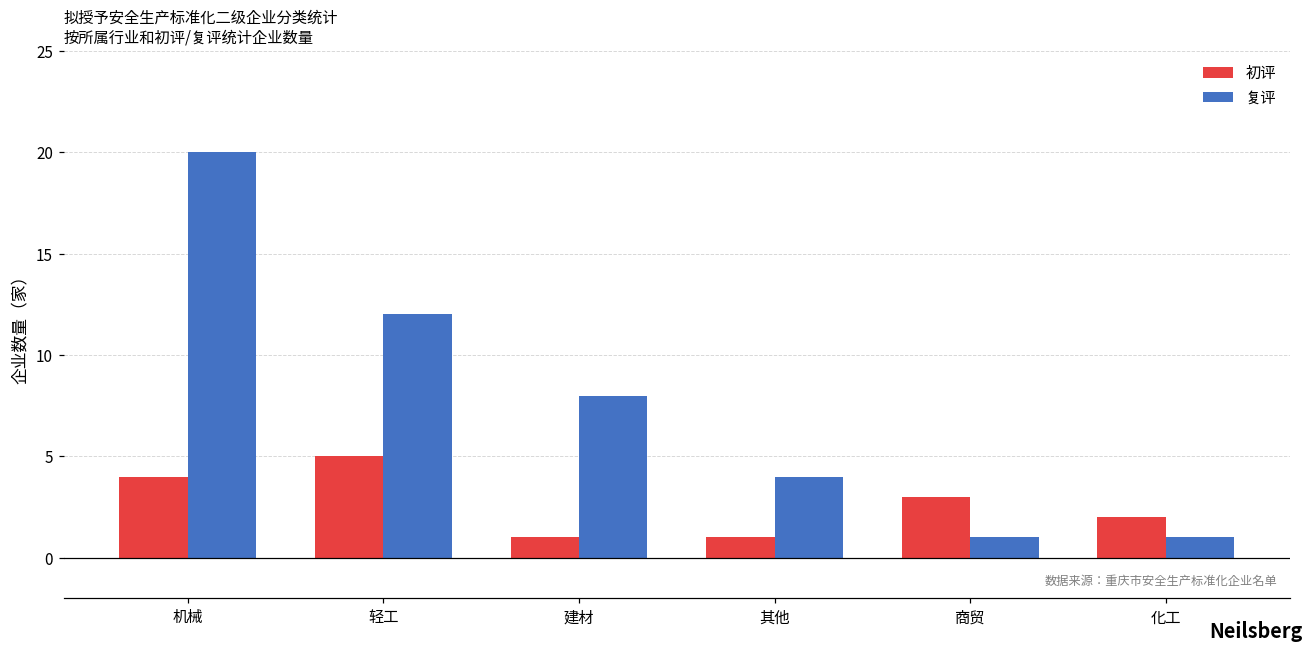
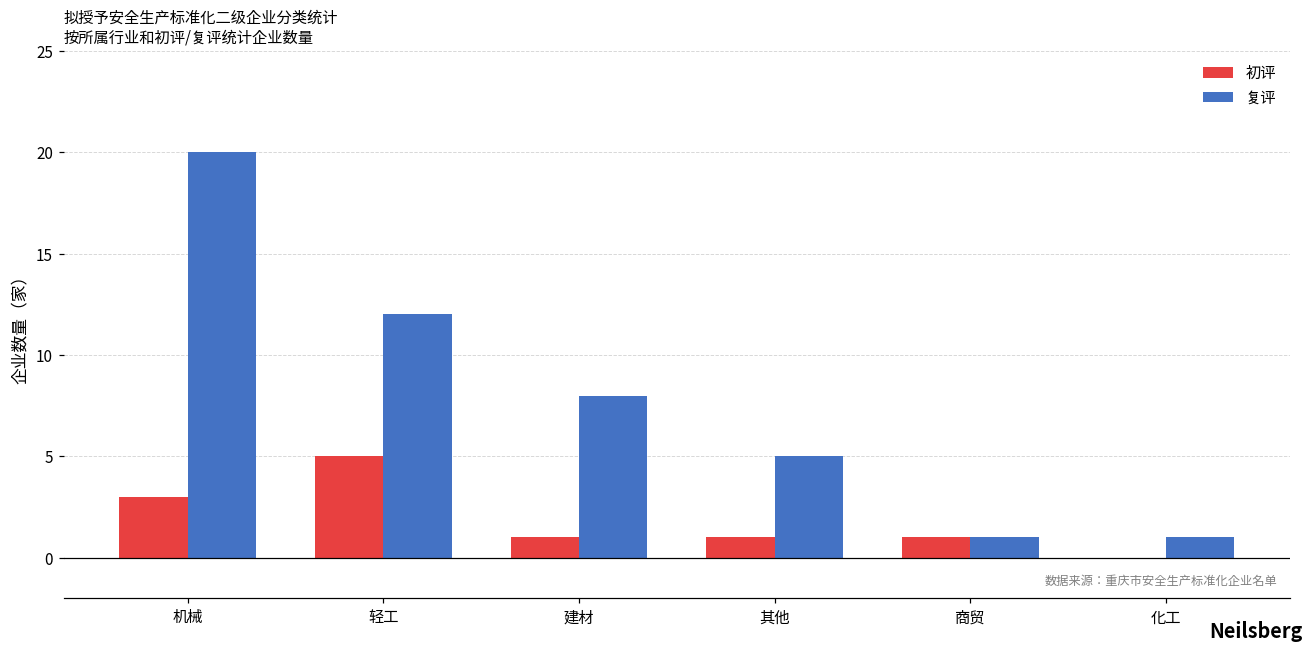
  {
    "初评": {
-     "机械": 4,
+     "机械": 3,
      "轻工": 5,
      "建材": 1,
      "其他": 1,
-     "商贸": 3,
-     "化工": 2
+     "商贸": 1,
+     "化工": 0
    },
    "复评": {
      "机械": 20,
      "轻工": 12,
      "建材": 8,
-     "其他": 4,
+     "其他": 5,
      "商贸": 1,
      "化工": 1
    }
  }
